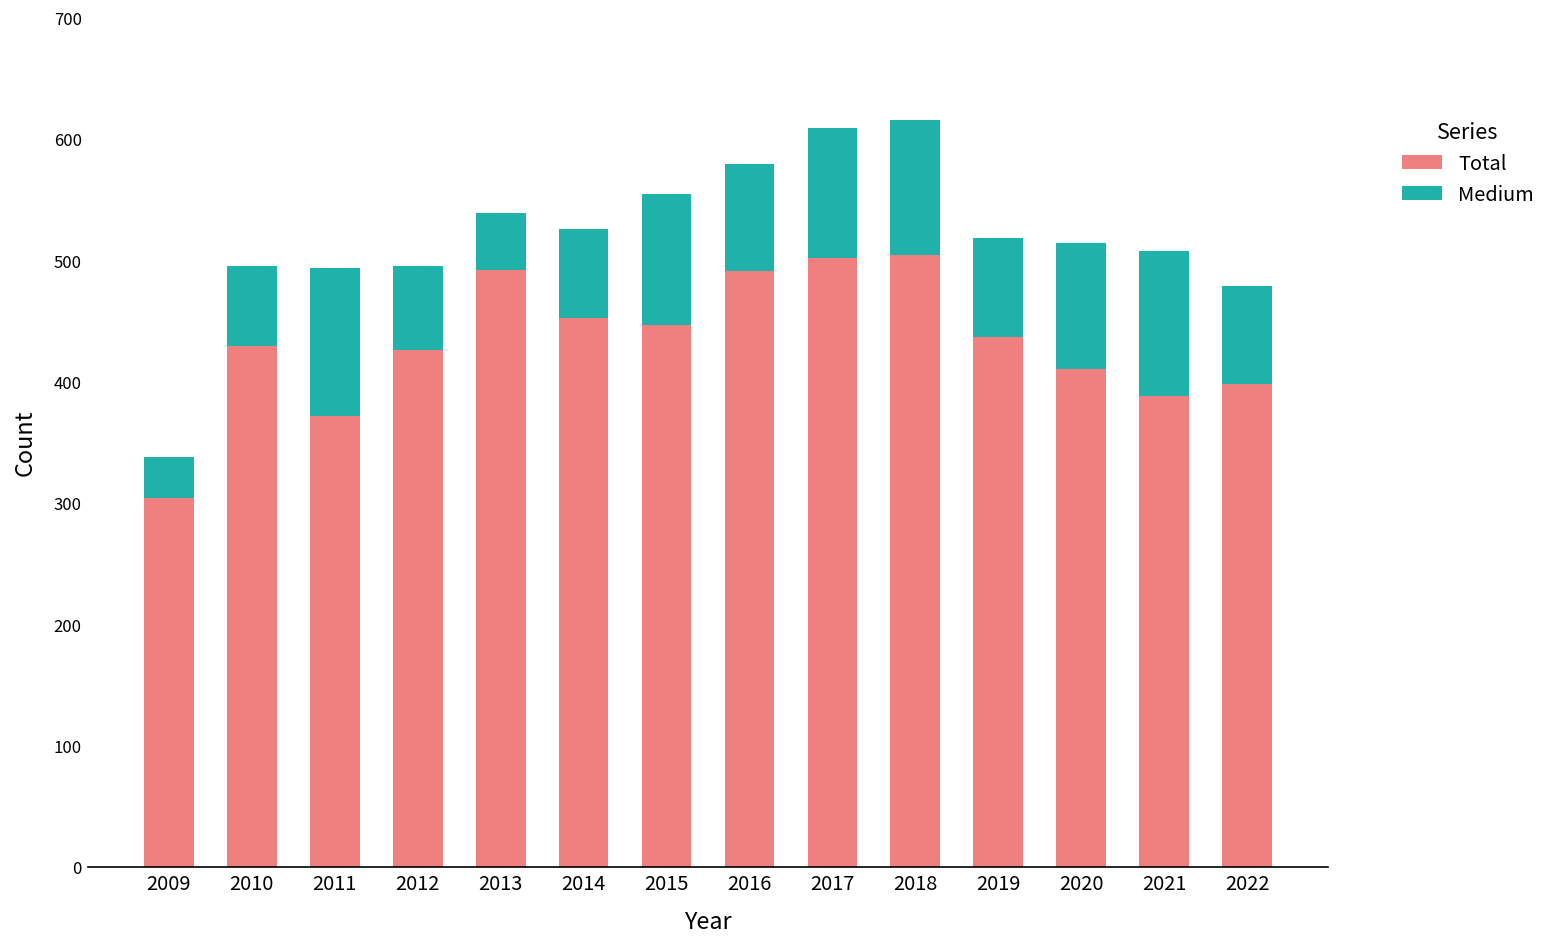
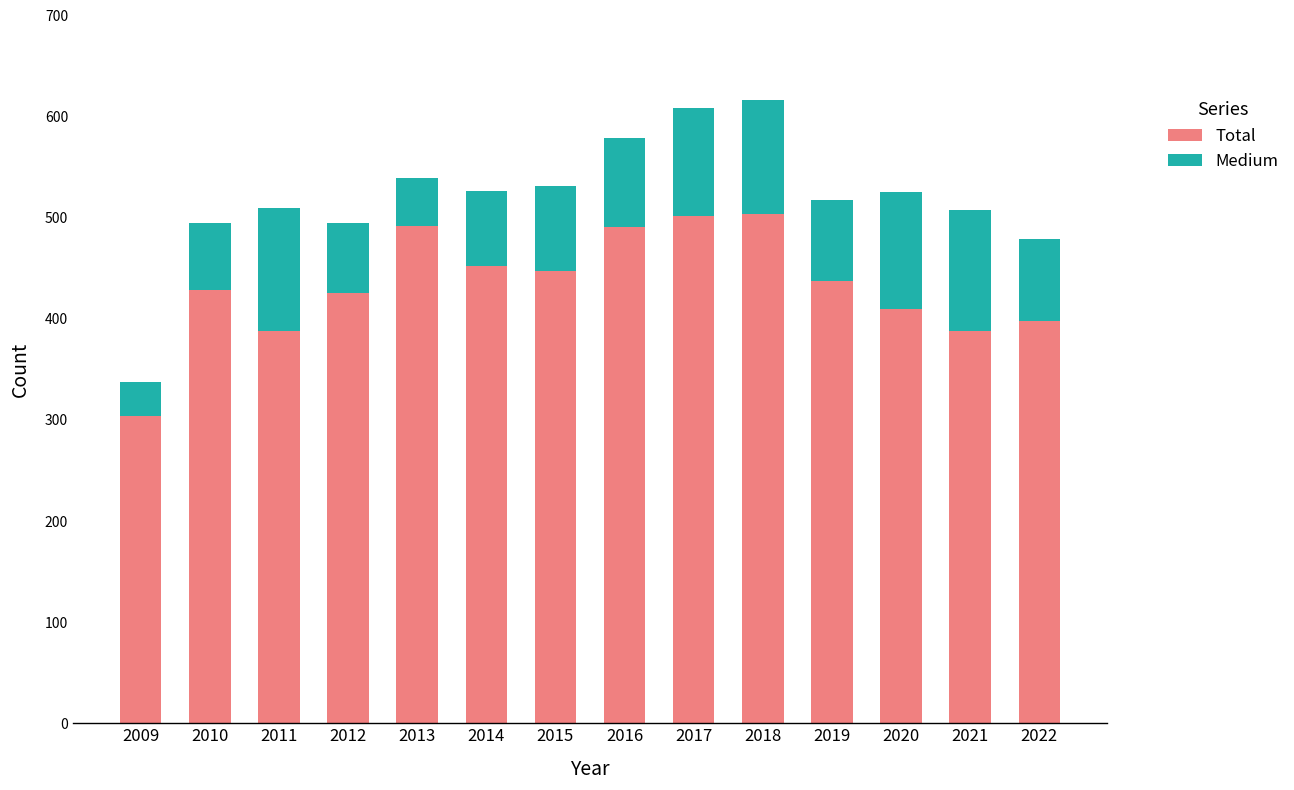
  {
    "Total": {
      "2009": 304,
      "2010": 429,
-     "2011": 372,
+     "2011": 388,
      "2012": 426,
      "2013": 492,
      "2014": 452,
      "2015": 447,
      "2016": 491,
      "2017": 502,
      "2018": 504,
      "2019": 437,
      "2020": 410,
      "2021": 388,
      "2022": 398
    },
    "Medium": {
      "2009": 34,
      "2010": 66,
      "2011": 122,
      "2012": 69,
      "2013": 47,
      "2014": 74,
-     "2015": 108,
+     "2015": 84,
      "2016": 88,
      "2017": 107,
      "2018": 112,
      "2019": 81,
-     "2020": 104,
+     "2020": 115,
      "2021": 120,
      "2022": 81
    }
  }
